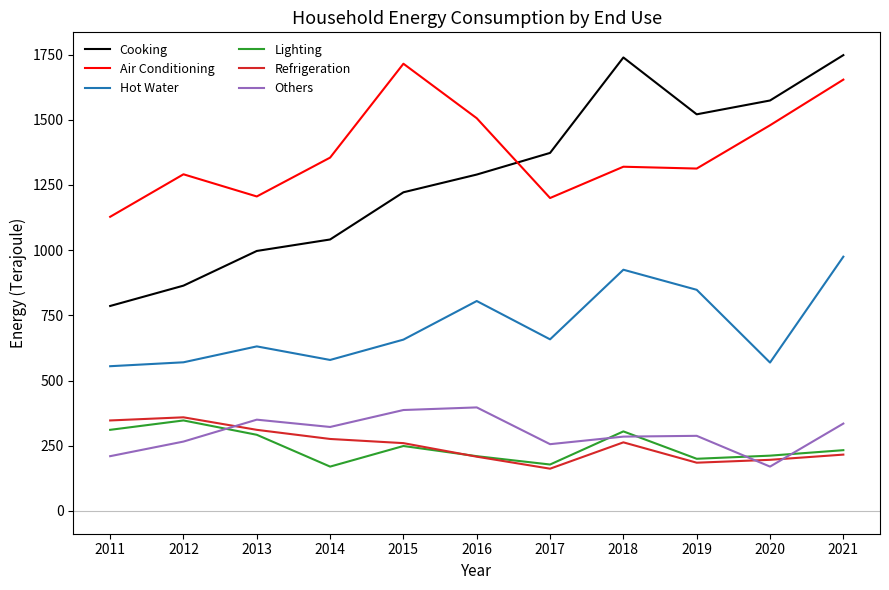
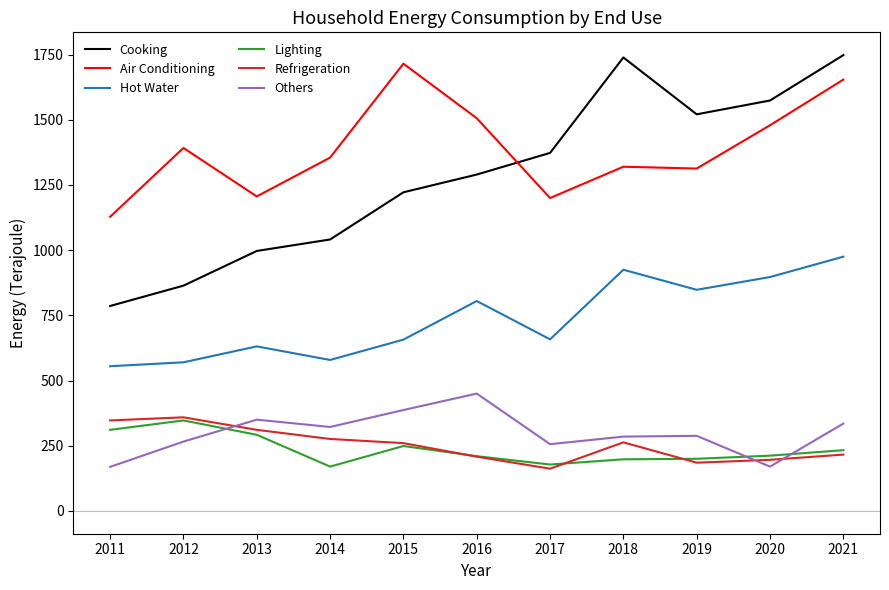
  {
    "Cooking": {
      "2011": 790,
      "2012": 860,
      "2013": 1000,
      "2014": 1040,
      "2015": 1220,
      "2016": 1290,
      "2017": 1370,
      "2018": 1740,
      "2019": 1520,
      "2020": 1570,
      "2021": 1750
    },
    "Air Conditioning": {
      "2011": 1130,
-     "2012": 1290,
+     "2012": 1390,
      "2013": 1210,
      "2014": 1360,
      "2015": 1720,
      "2016": 1510,
      "2017": 1200,
      "2018": 1320,
      "2019": 1310,
      "2020": 1480,
      "2021": 1650
    },
    "Hot Water": {
      "2011": 560,
      "2012": 570,
      "2013": 630,
      "2014": 580,
      "2015": 660,
      "2016": 810,
      "2017": 660,
      "2018": 930,
      "2019": 850,
-     "2020": 570,
+     "2020": 900,
      "2021": 980
    },
    "Lighting": {
      "2011": 310,
      "2012": 350,
      "2013": 290,
      "2014": 170,
      "2015": 250,
      "2017": 180,
-     "2018": 310,
+     "2018": 200,
      "2019": 200,
      "2020": 210,
      "2021": 230
    },
    "Refrigeration": {
      "2011": 350,
      "2012": 360,
      "2013": 310,
      "2014": 280,
      "2015": 260,
      "2017": 160,
      "2018": 260,
      "2019": 190,
      "2020": 200,
      "2021": 220
    },
    "Others": {
-     "2011": 210,
+     "2011": 170,
      "2012": 270,
      "2013": 350,
      "2014": 320,
      "2015": 390,
-     "2016": 400,
+     "2016": 450,
      "2017": 260,
      "2018": 290,
      "2019": 290,
      "2020": 170,
      "2021": 340
    }
  }
